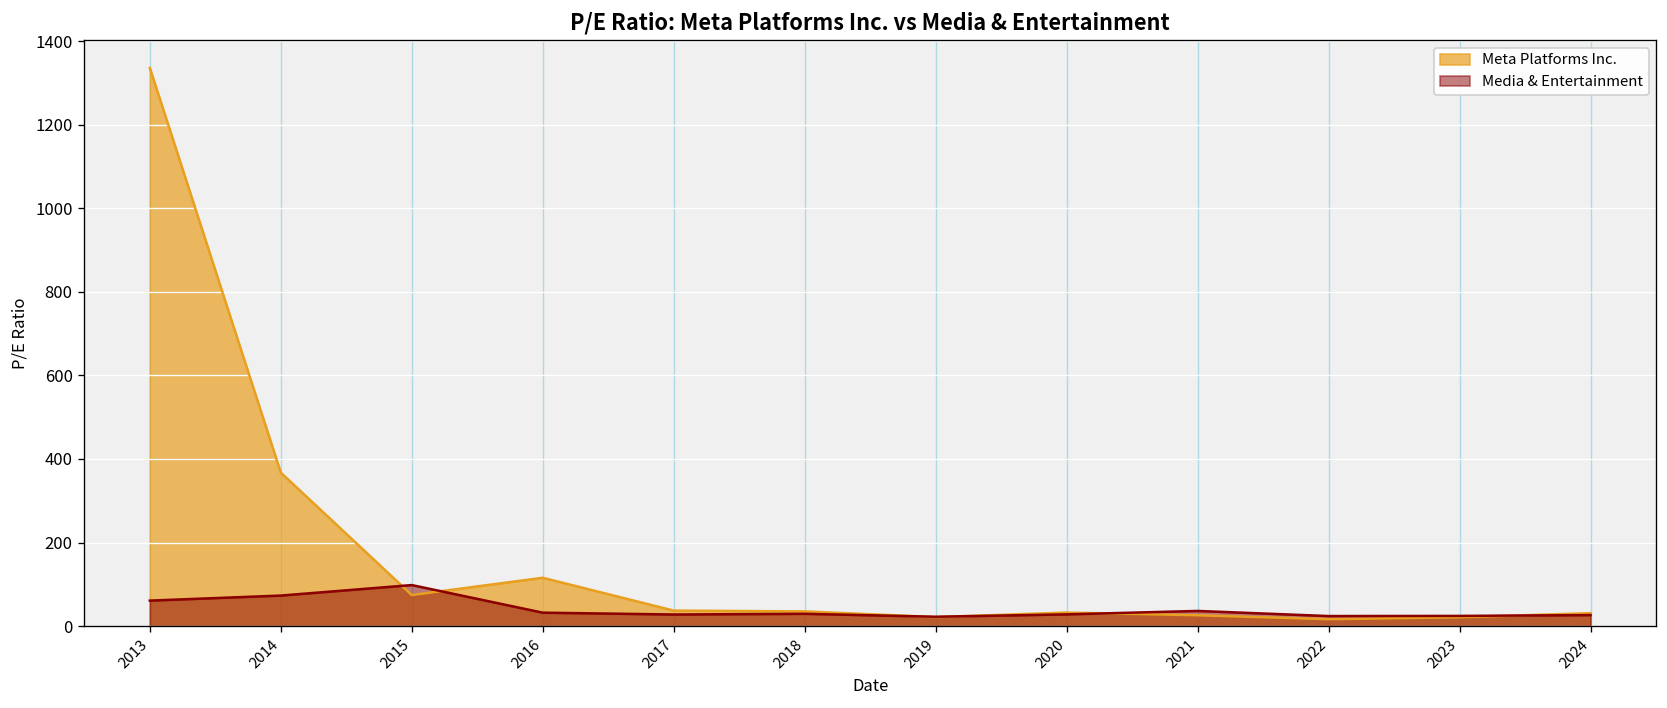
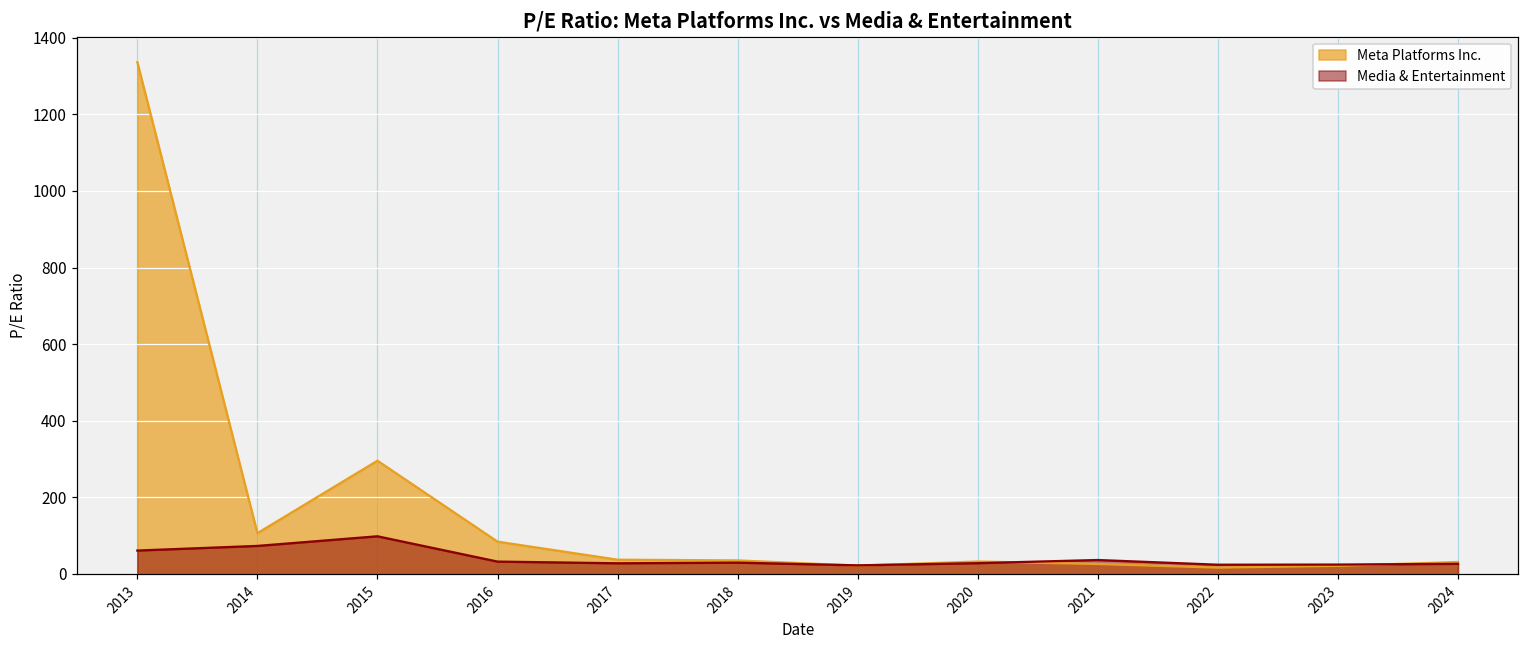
  {
    "Meta Platforms Inc.": {
      "2013": 1340,
-     "2014": 370,
-     "2015": 70,
-     "2016": 120,
+     "2014": 110,
+     "2015": 300,
+     "2016": 80,
      "2017": 40,
      "2021": 30,
      "2022": 20
    },
    "Media & Entertainment": {
      "2013": 60,
      "2014": 70,
      "2015": 100,
      "2016": 30,
      "2017": 30,
      "2021": 40,
      "2022": 20
    }
  }
